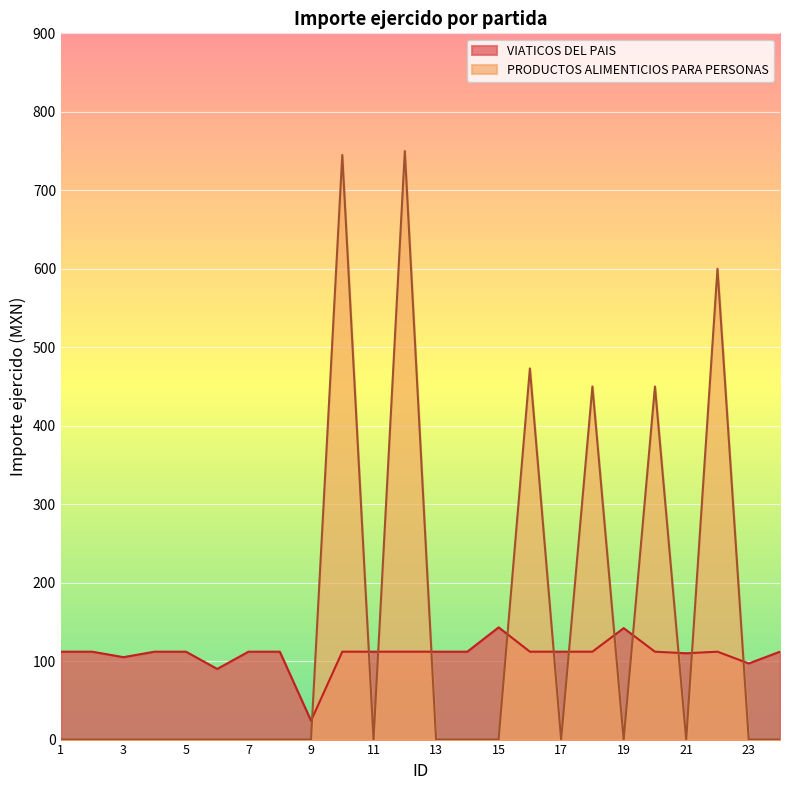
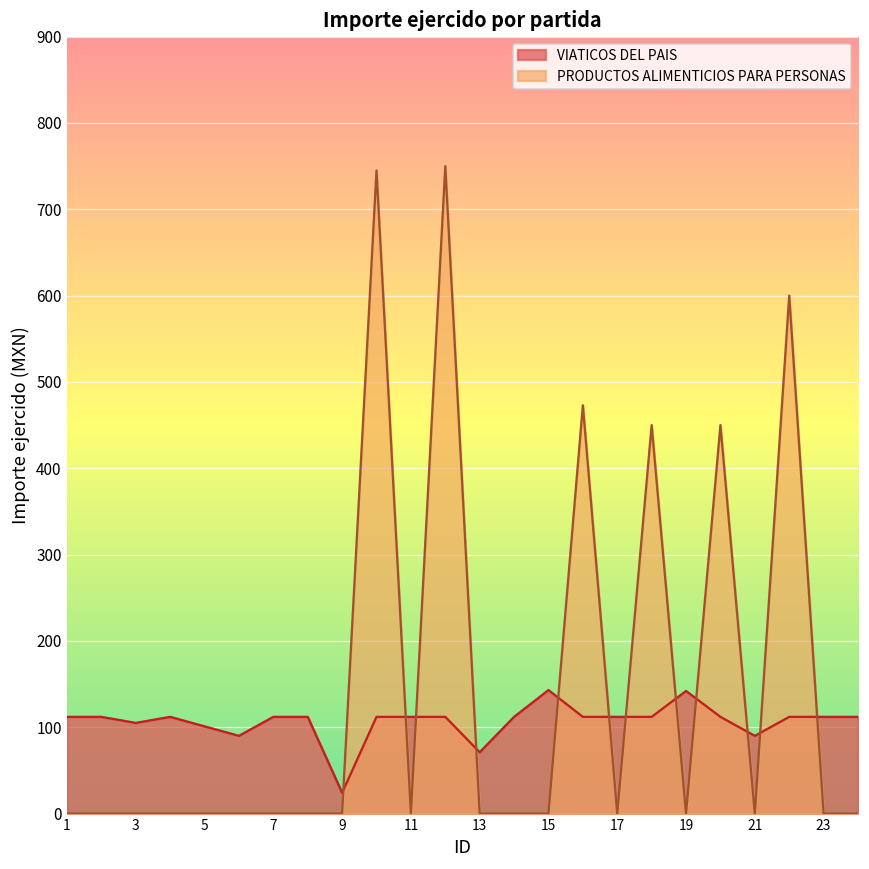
  {
    "VIATICOS DEL PAIS": {
      "1": 110,
      "3": 110,
-     "5": 110,
+     "5": 100,
      "7": 110,
      "9": 20,
      "11": 110,
-     "13": 110,
+     "13": 70,
      "15": 140,
      "17": 110,
      "19": 140,
-     "21": 110,
-     "23": 100
+     "21": 90,
+     "23": 110
    },
    "PRODUCTOS ALIMENTICIOS PARA PERSONAS": {
      "1": 0,
      "3": 0,
      "5": 0,
      "7": 0,
      "9": 0,
      "11": 0,
      "13": 0,
      "15": 0,
      "17": 0,
      "19": 0,
      "21": 0,
      "23": 0
    }
  }
